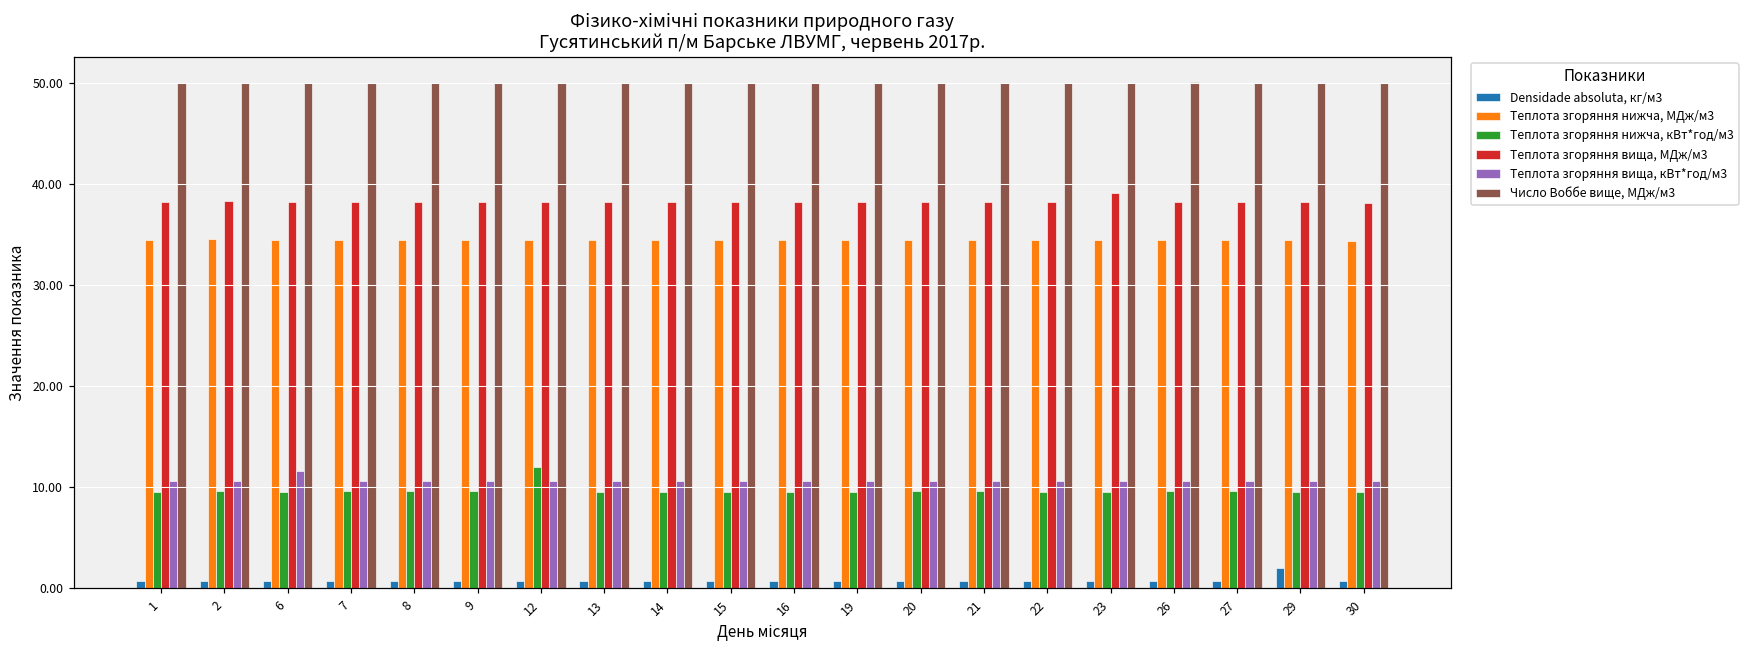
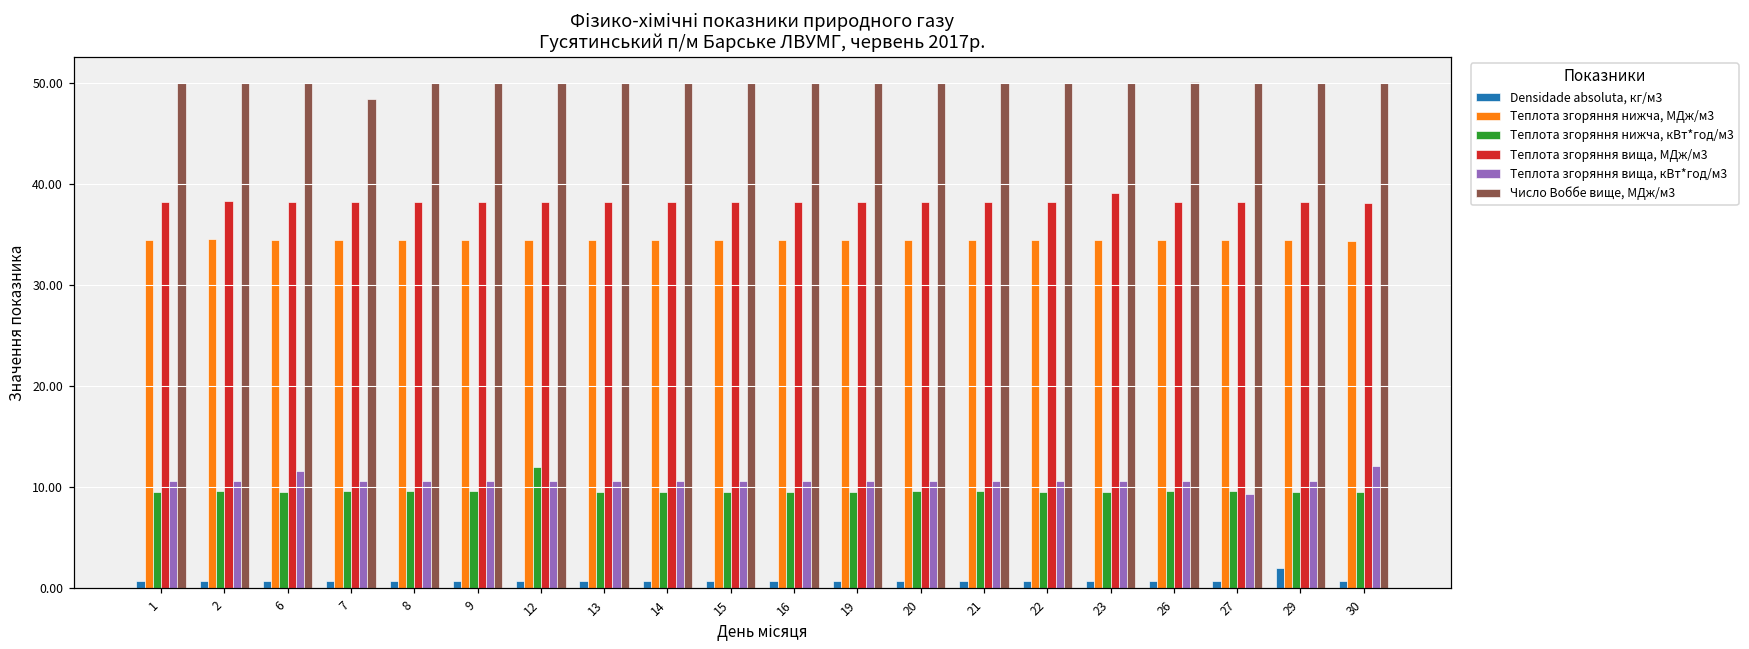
  {
    "Densidade absoluta, кг/м3": {
      "1": 1,
      "2": 1,
      "6": 1,
      "7": 1,
      "8": 1,
      "9": 1,
      "12": 1,
      "13": 1,
      "14": 1,
      "15": 1,
      "16": 1,
      "19": 1,
      "20": 1,
      "21": 1,
      "22": 1,
      "23": 1,
      "26": 1,
      "27": 1,
      "29": 2,
      "30": 1
    },
    "Теплота згоряння нижча, МДж/м3": {
      "1": 34,
      "2": 35,
      "6": 34,
      "7": 34,
      "8": 34,
      "9": 34,
      "12": 34,
      "13": 34,
      "14": 34,
      "15": 34,
      "16": 34,
      "19": 34,
      "20": 34,
      "21": 34,
      "22": 34,
      "23": 34,
      "26": 34,
      "27": 34,
      "29": 34,
      "30": 34
    },
    "Теплота згоряння нижча, кВт*год/м3": {
      "1": 10,
      "2": 10,
      "6": 10,
      "7": 10,
      "8": 10,
      "9": 10,
      "12": 12,
      "13": 10,
      "14": 10,
      "15": 10,
      "16": 10,
      "19": 10,
      "20": 10,
      "21": 10,
      "22": 10,
      "23": 10,
      "26": 10,
      "27": 10,
      "29": 10,
      "30": 10
    },
    "Теплота згоряння вища, МДж/м3": {
      "1": 38,
      "2": 38,
      "6": 38,
      "7": 38,
      "8": 38,
      "9": 38,
      "12": 38,
      "13": 38,
      "14": 38,
      "15": 38,
      "16": 38,
      "19": 38,
      "20": 38,
      "21": 38,
      "22": 38,
      "23": 39,
      "26": 38,
      "27": 38,
      "29": 38,
      "30": 38
    },
    "Теплота згоряння вища, кВт*год/м3": {
      "1": 11,
      "2": 11,
      "6": 12,
      "7": 11,
      "8": 11,
      "9": 11,
      "12": 11,
      "13": 11,
      "14": 11,
      "15": 11,
      "16": 11,
      "19": 11,
      "20": 11,
      "21": 11,
      "22": 11,
      "23": 11,
      "26": 11,
-     "27": 11,
+     "27": 9,
      "29": 11,
-     "30": 11
+     "30": 12
    },
    "Число Воббе вище, МДж/м3": {
      "1": 50,
      "2": 50,
      "6": 50,
-     "7": 50,
+     "7": 48,
      "8": 50,
      "9": 50,
      "12": 50,
      "13": 50,
      "14": 50,
      "15": 50,
      "16": 50,
      "19": 50,
      "20": 50,
      "21": 50,
      "22": 50,
      "23": 50,
      "26": 50,
      "27": 50,
      "29": 50,
      "30": 50
    }
  }
